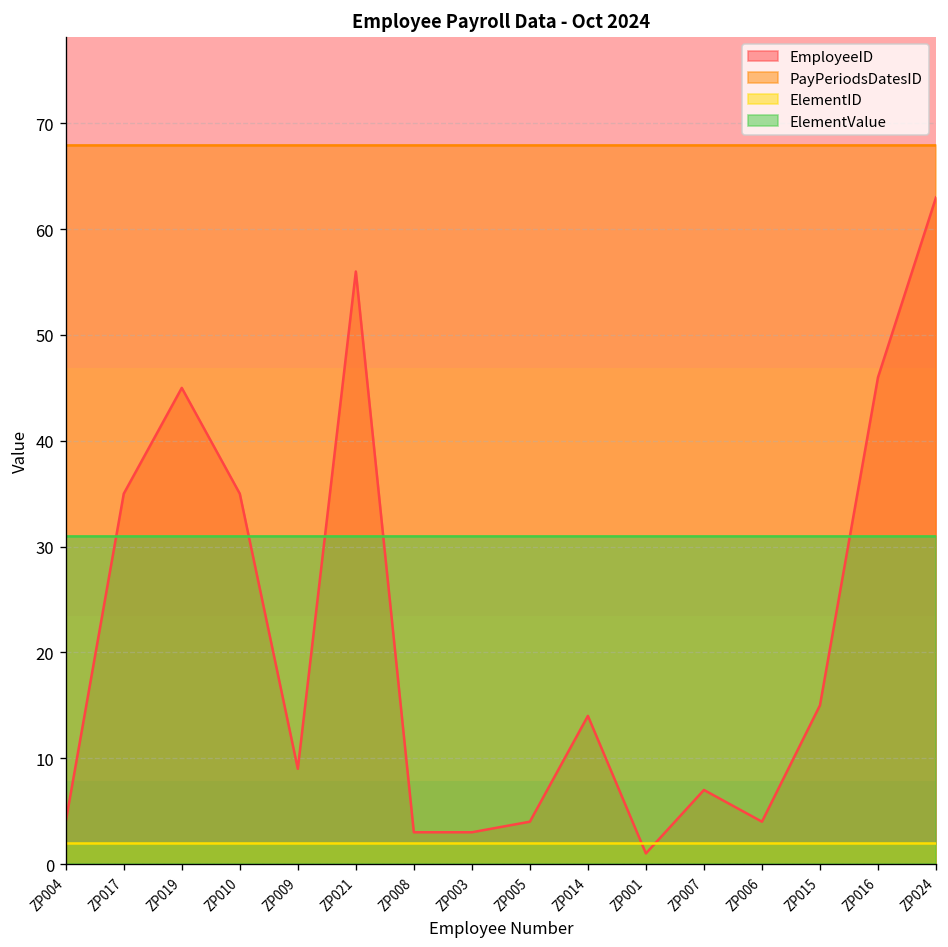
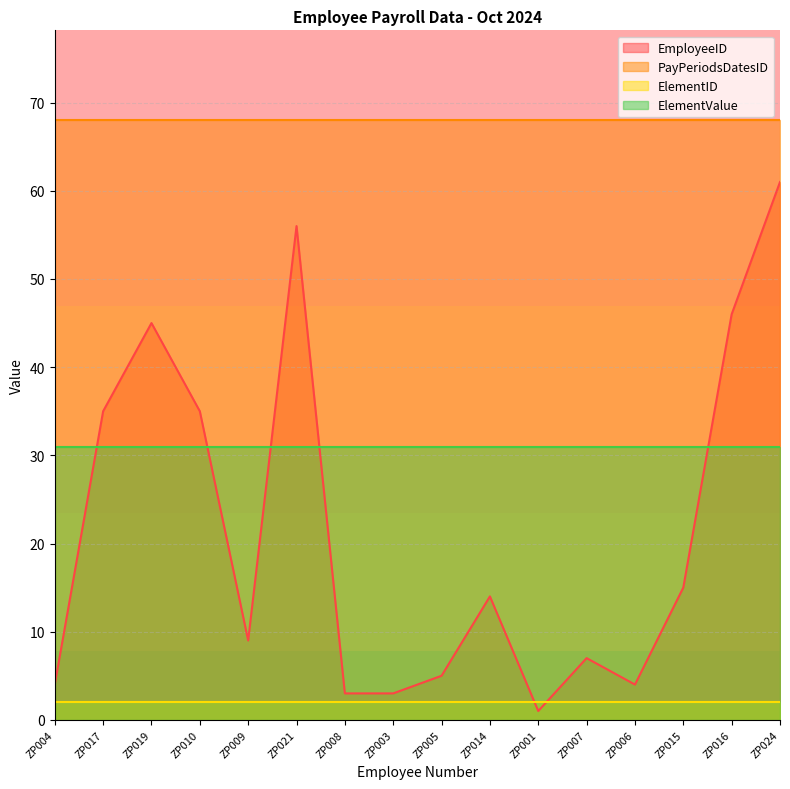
  {
    "EmployeeID": {
      "ZP004": 4,
      "ZP017": 35,
      "ZP019": 45,
      "ZP010": 35,
      "ZP009": 9,
      "ZP021": 56,
      "ZP008": 3,
      "ZP003": 3,
-     "ZP005": 4,
+     "ZP005": 5,
      "ZP014": 14,
      "ZP001": 1,
      "ZP007": 7,
      "ZP006": 4,
      "ZP015": 15,
      "ZP016": 46,
-     "ZP024": 63
+     "ZP024": 61
    },
    "PayPeriodsDatesID": {
      "ZP004": 68,
      "ZP017": 68,
      "ZP019": 68,
      "ZP010": 68,
      "ZP009": 68,
      "ZP021": 68,
      "ZP008": 68,
      "ZP003": 68,
      "ZP005": 68,
      "ZP014": 68,
      "ZP001": 68,
      "ZP007": 68,
      "ZP006": 68,
      "ZP015": 68,
      "ZP016": 68,
      "ZP024": 68
    },
    "ElementID": {
      "ZP004": 2,
      "ZP017": 2,
      "ZP019": 2,
      "ZP010": 2,
      "ZP009": 2,
      "ZP021": 2,
      "ZP008": 2,
      "ZP003": 2,
      "ZP005": 2,
      "ZP014": 2,
      "ZP001": 2,
      "ZP007": 2,
      "ZP006": 2,
      "ZP015": 2,
      "ZP016": 2,
      "ZP024": 2
    },
    "ElementValue": {
      "ZP004": 31,
      "ZP017": 31,
      "ZP019": 31,
      "ZP010": 31,
      "ZP009": 31,
      "ZP021": 31,
      "ZP008": 31,
      "ZP003": 31,
      "ZP005": 31,
      "ZP014": 31,
      "ZP001": 31,
      "ZP007": 31,
      "ZP006": 31,
      "ZP015": 31,
      "ZP016": 31,
      "ZP024": 31
    }
  }
